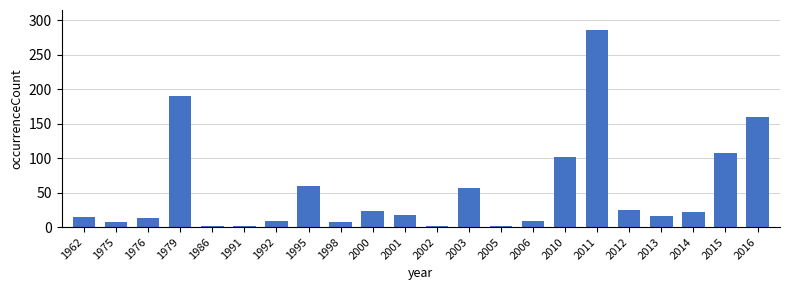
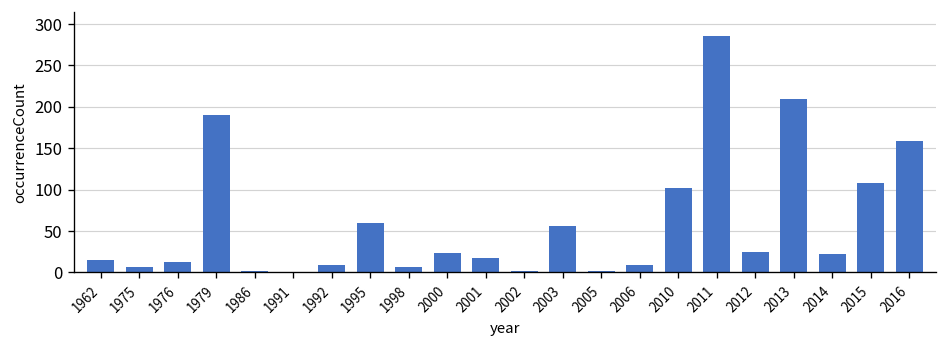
  {
    "1962": 20,
    "1975": 10,
    "1976": 10,
    "1979": 190,
    "1992": 10,
    "1995": 60,
    "1998": 10,
    "2000": 20,
    "2001": 20,
    "2003": 60,
    "2006": 10,
    "2010": 100,
    "2011": 290,
    "2012": 30,
-   "2013": 20,
+   "2013": 210,
    "2014": 20,
    "2015": 110,
    "2016": 160
  }
